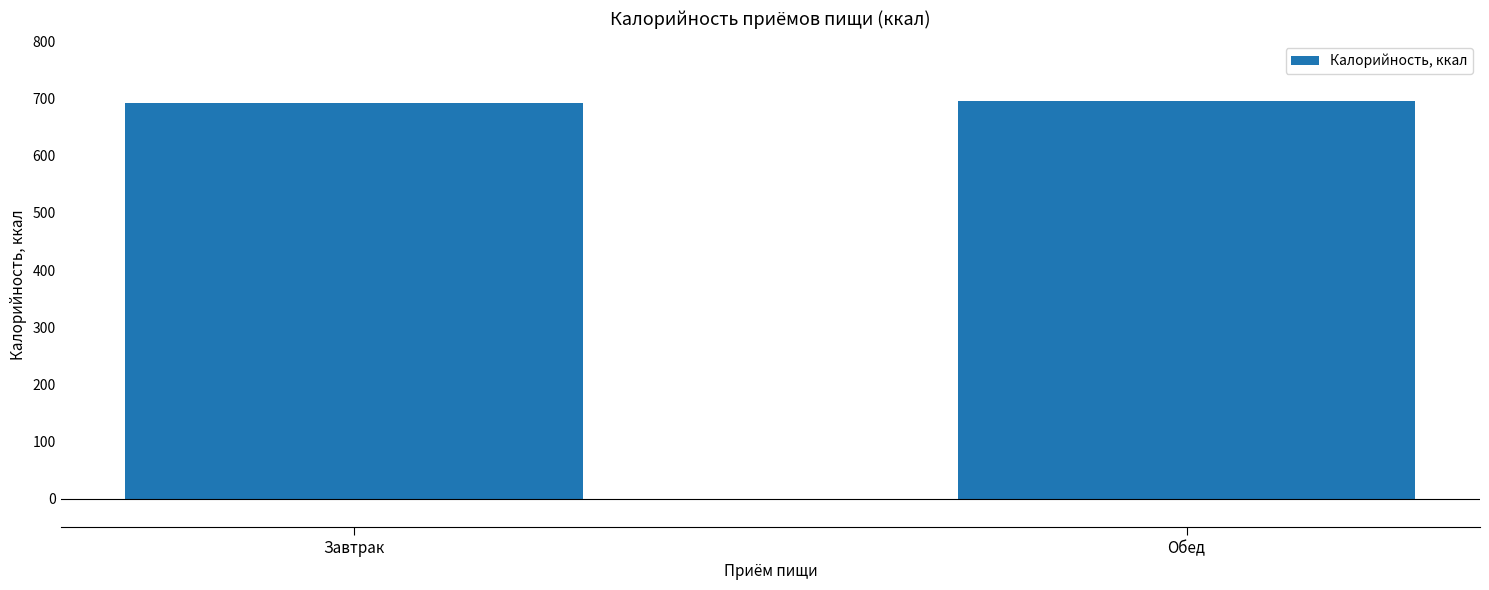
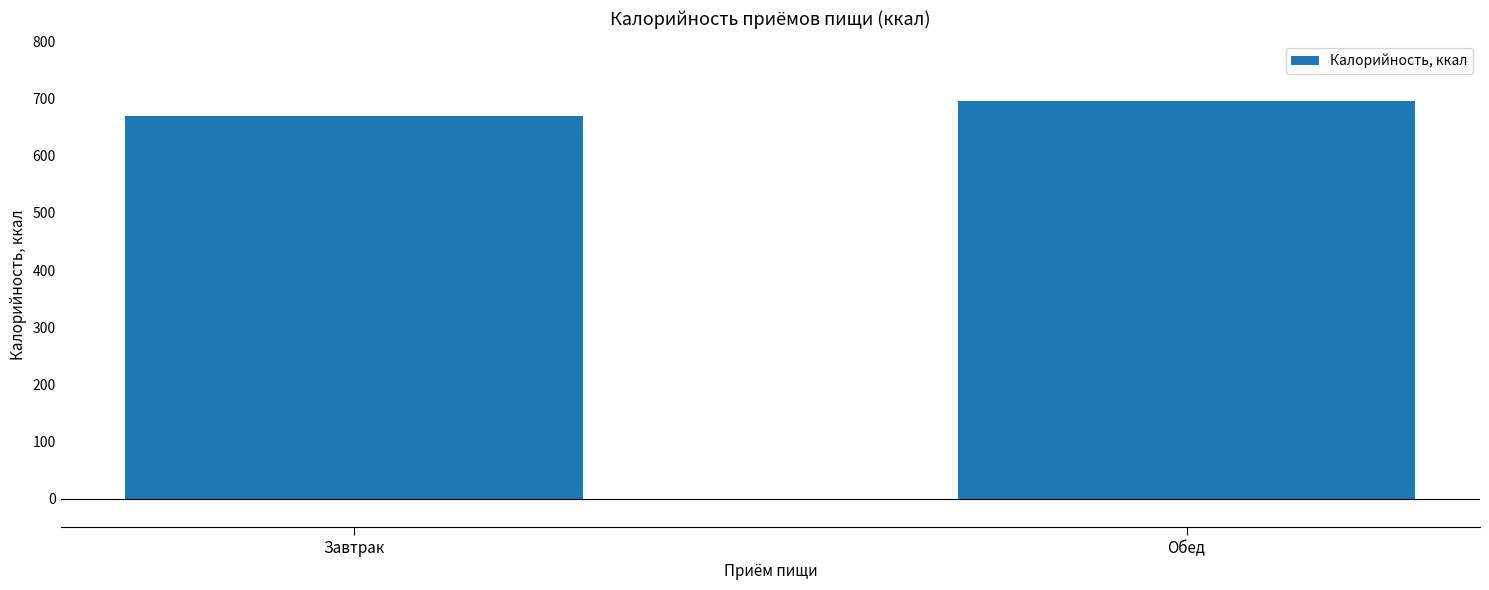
  {
-   "Завтрак": 690,
+   "Завтрак": 670,
    "Обед": 700
  }
